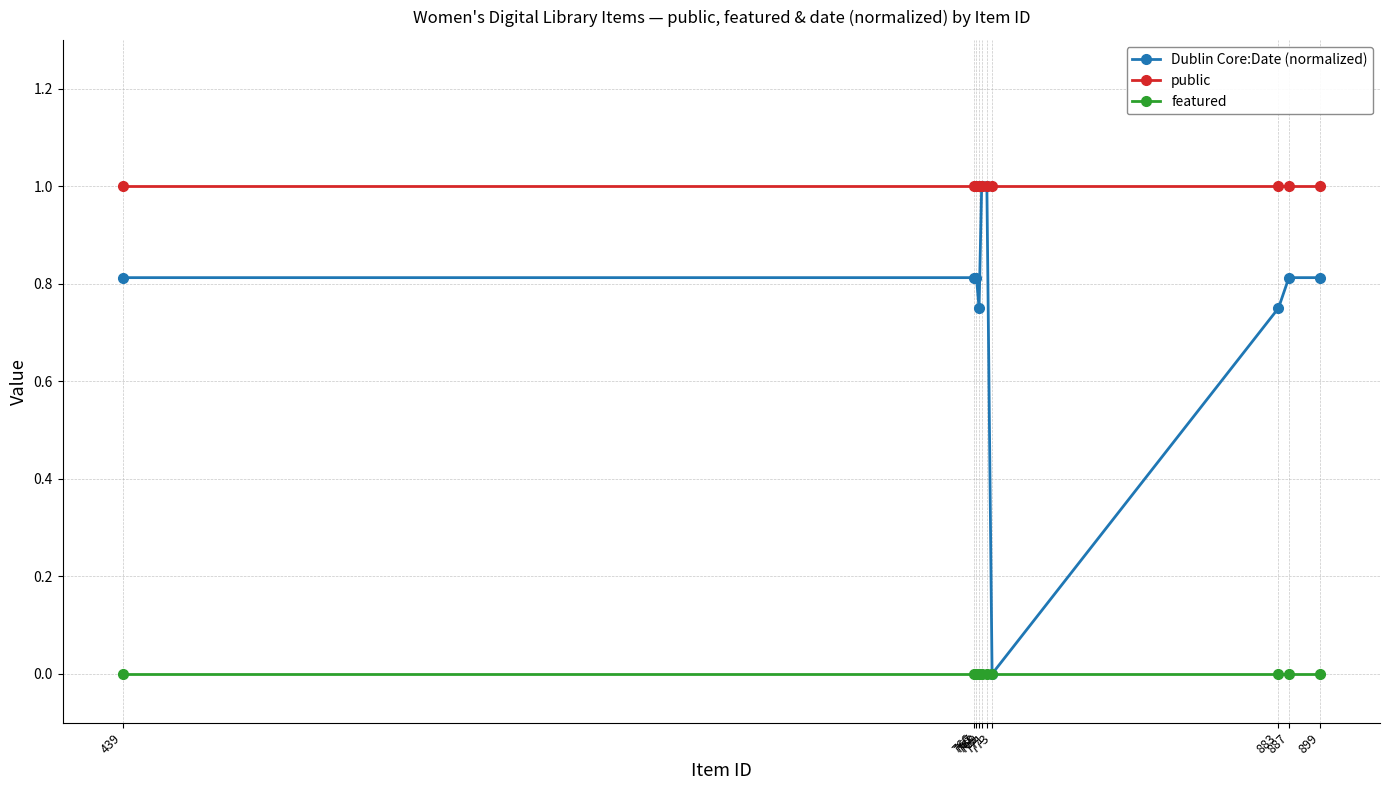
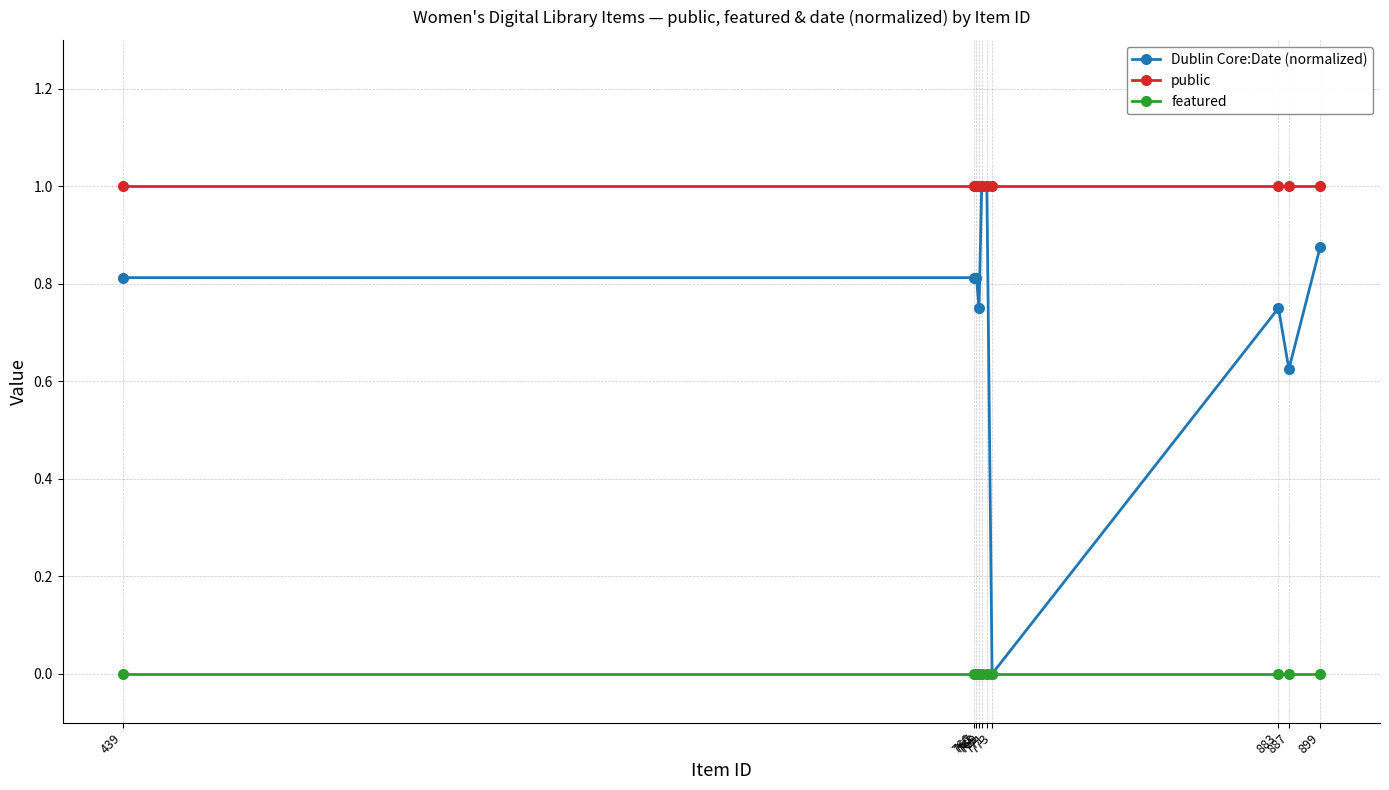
  {
    "Dublin Core:Date (normalized)": {
      "439": 0.81,
      "766": 0.81,
      "767": 0.81,
      "768": 0.75,
      "883": 0.75,
-     "887": 0.81,
-     "899": 0.81
+     "887": 0.63,
+     "899": 0.88
    },
    "public": {
      "439": 1.00,
      "766": 1.00,
      "767": 1.00,
      "768": 1.00,
      "773": 1.00,
      "883": 1.00,
      "887": 1.00,
      "899": 1.00
    },
    "featured": {
      "439": 0.00,
      "766": 0.00,
      "767": 0.00,
      "768": 0.00,
      "769": 0.00,
      "771": 0.00,
      "883": 0.00,
      "887": 0.00,
      "899": 0.00
    }
  }
